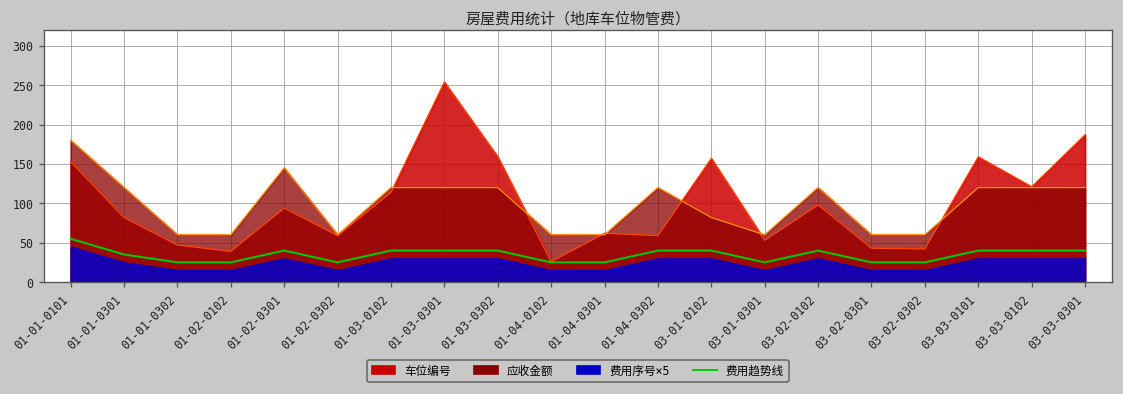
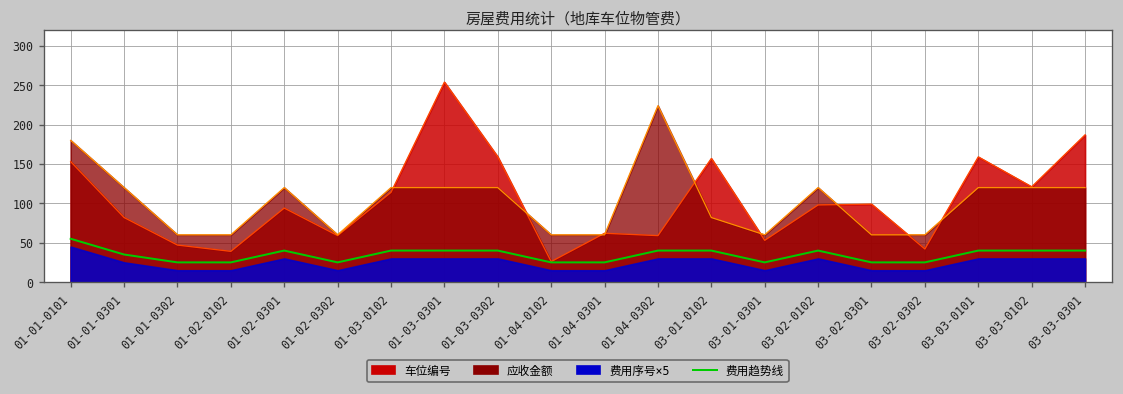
  {
    "车位编号": {
      "01-01-0101": 150,
      "01-01-0301": 80,
      "01-01-0302": 50,
      "01-02-0102": 40,
      "01-02-0301": 90,
      "01-03-0102": 110,
      "01-03-0301": 250,
      "01-03-0302": 160,
      "01-04-0302": 60,
      "03-01-0102": 160,
      "03-01-0301": 50,
      "03-02-0102": 100,
-     "03-02-0301": 40,
+     "03-02-0301": 100,
      "03-02-0302": 40,
      "03-03-0101": 160,
      "03-03-0301": 190
    },
    "应收金额": {
      "01-01-0101": 180,
      "01-01-0301": 120,
      "01-01-0302": 60,
      "01-02-0102": 60,
-     "01-02-0301": 150,
+     "01-02-0301": 120,
      "01-03-0102": 120,
      "01-03-0301": 120,
      "01-03-0302": 120,
      "01-04-0102": 60,
-     "01-04-0302": 120,
+     "01-04-0302": 220,
      "03-01-0102": 80,
      "03-01-0301": 60,
      "03-02-0102": 120,
      "03-02-0301": 60,
      "03-02-0302": 60,
      "03-03-0101": 120,
      "03-03-0301": 120
    },
    "费用序号×5": {
      "01-01-0101": 50,
      "01-01-0301": 30,
      "01-01-0302": 20,
      "01-02-0102": 20,
      "01-02-0301": 30,
      "01-02-0302": 20,
      "01-03-0102": 30,
      "01-03-0301": 30,
      "01-03-0302": 30,
      "01-04-0102": 20,
      "01-04-0301": 20,
      "01-04-0302": 30,
      "03-01-0102": 30,
      "03-01-0301": 20,
      "03-02-0102": 30,
      "03-02-0301": 20,
      "03-02-0302": 20,
      "03-03-0101": 30,
      "03-03-0102": 30,
      "03-03-0301": 30
    }
  }
